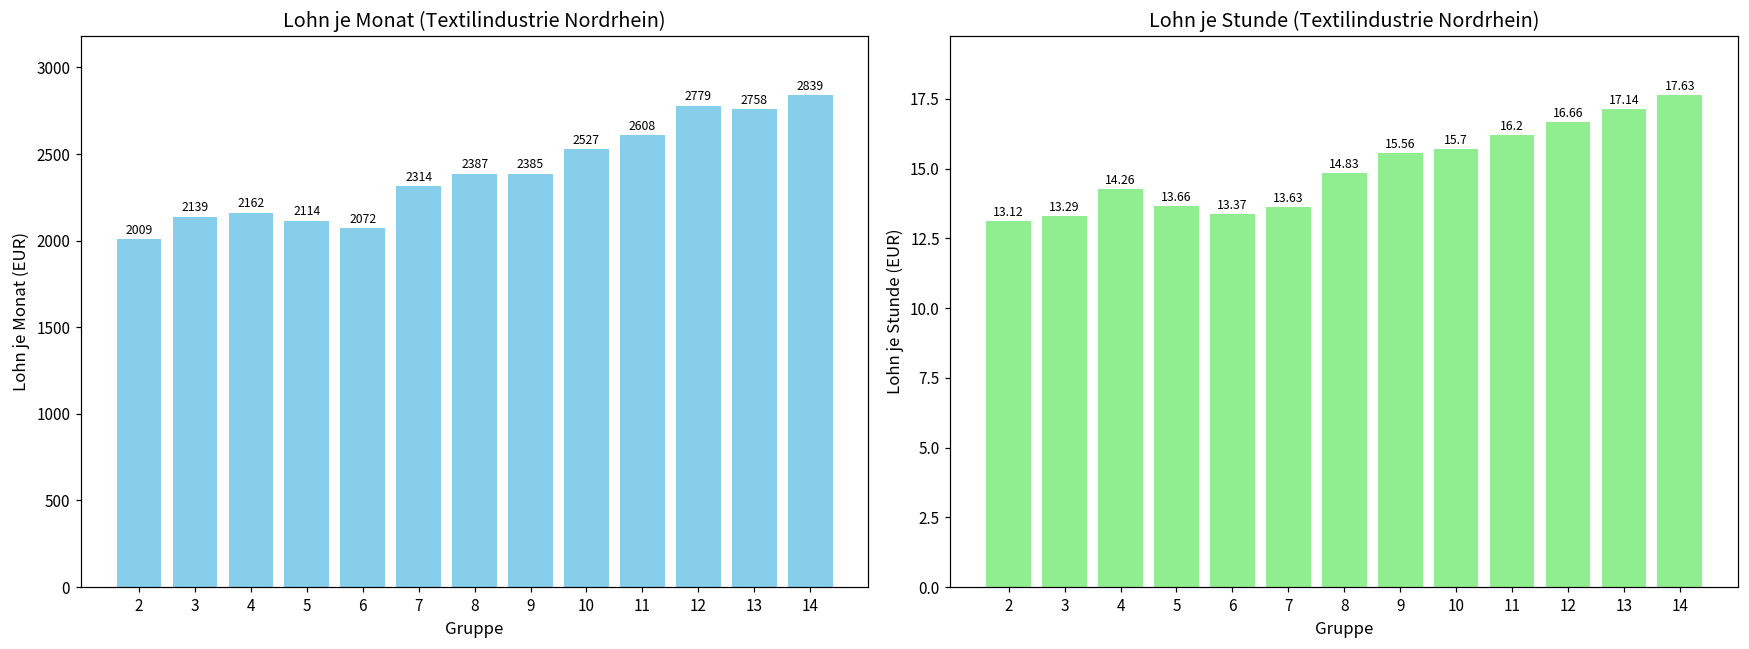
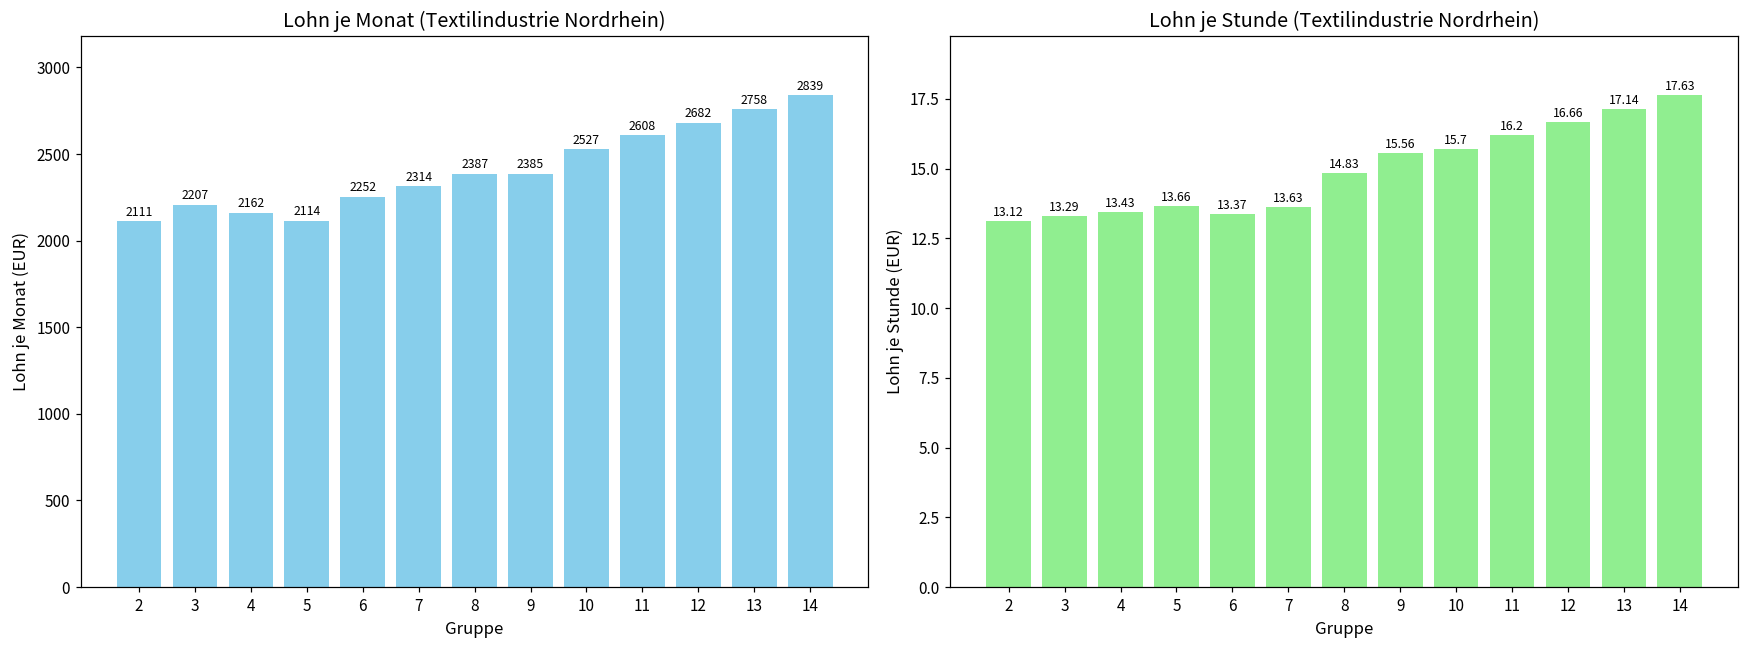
  {
    "Lohn je Monat (Textilindustrie Nordrhein)": {
-     "2": 2009,
-     "3": 2139,
+     "2": 2111,
+     "3": 2207,
      "4": 2162,
      "5": 2114,
-     "6": 2072,
+     "6": 2252,
      "7": 2314,
      "8": 2387,
      "9": 2385,
      "10": 2527,
      "11": 2608,
-     "12": 2779,
+     "12": 2682,
      "13": 2758,
      "14": 2839
    },
    "Lohn je Stunde (Textilindustrie Nordrhein)": {
      "2": 13.12,
      "3": 13.29,
-     "4": 14.26,
+     "4": 13.43,
      "5": 13.66,
      "6": 13.37,
      "7": 13.63,
      "8": 14.83,
      "9": 15.56,
      "10": 15.7,
      "11": 16.2,
      "12": 16.66,
      "13": 17.14,
      "14": 17.63
    }
  }
